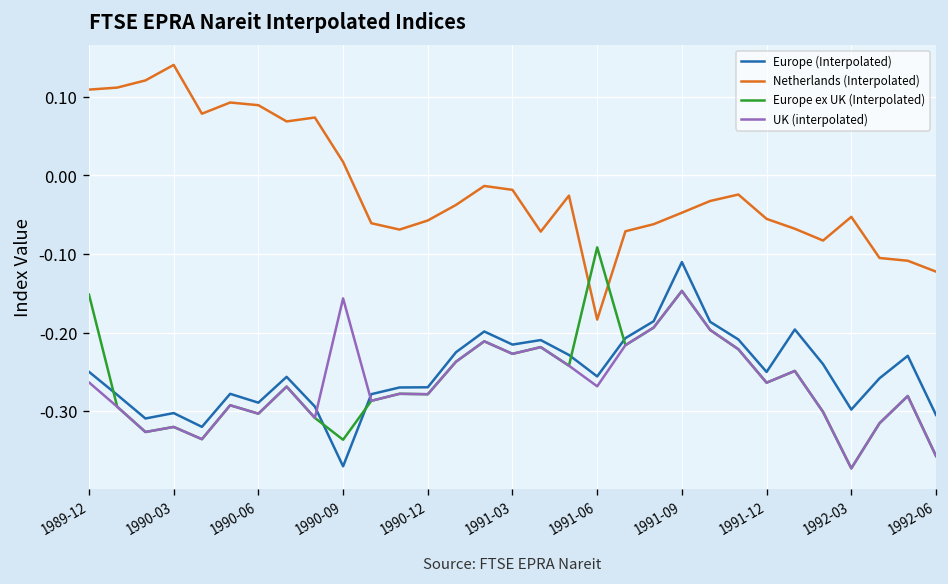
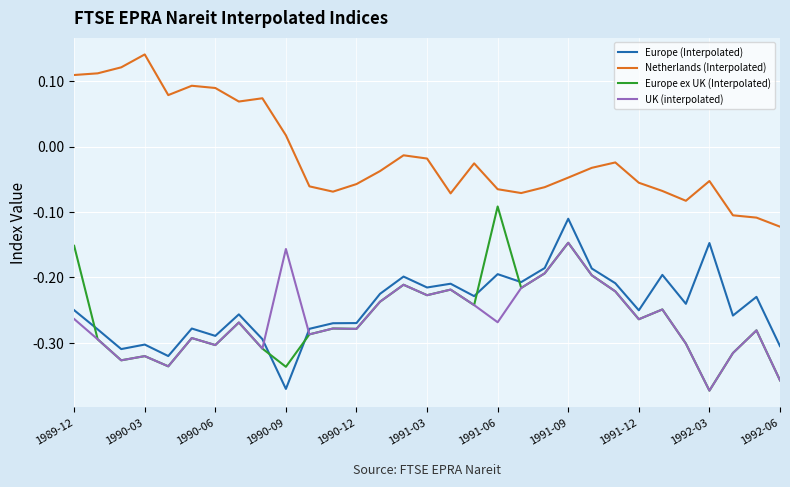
  {
    "Europe (Interpolated)": {
      "1989-12": -0.25,
      "1990-03": -0.30,
      "1990-06": -0.29,
      "1990-09": -0.37,
      "1990-12": -0.27,
      "1991-03": -0.22,
-     "1991-06": -0.26,
+     "1991-06": -0.19,
      "1991-09": -0.11,
      "1991-12": -0.25,
-     "1992-03": -0.30,
+     "1992-03": -0.15,
      "1992-06": -0.30
    },
    "Netherlands (Interpolated)": {
      "1989-12": 0.11,
      "1990-03": 0.14,
      "1990-06": 0.09,
      "1990-09": 0.02,
      "1990-12": -0.06,
      "1991-03": -0.02,
-     "1991-06": -0.18,
+     "1991-06": -0.07,
      "1991-09": -0.05,
      "1991-12": -0.06,
      "1992-03": -0.05,
      "1992-06": -0.12
    },
    "Europe ex UK (Interpolated)": {
      "1989-12": -0.15,
      "1990-09": -0.34,
      "1991-06": -0.09
    },
    "UK (interpolated)": {
      "1989-12": -0.26,
      "1990-09": -0.16,
      "1991-06": -0.27
    }
  }
